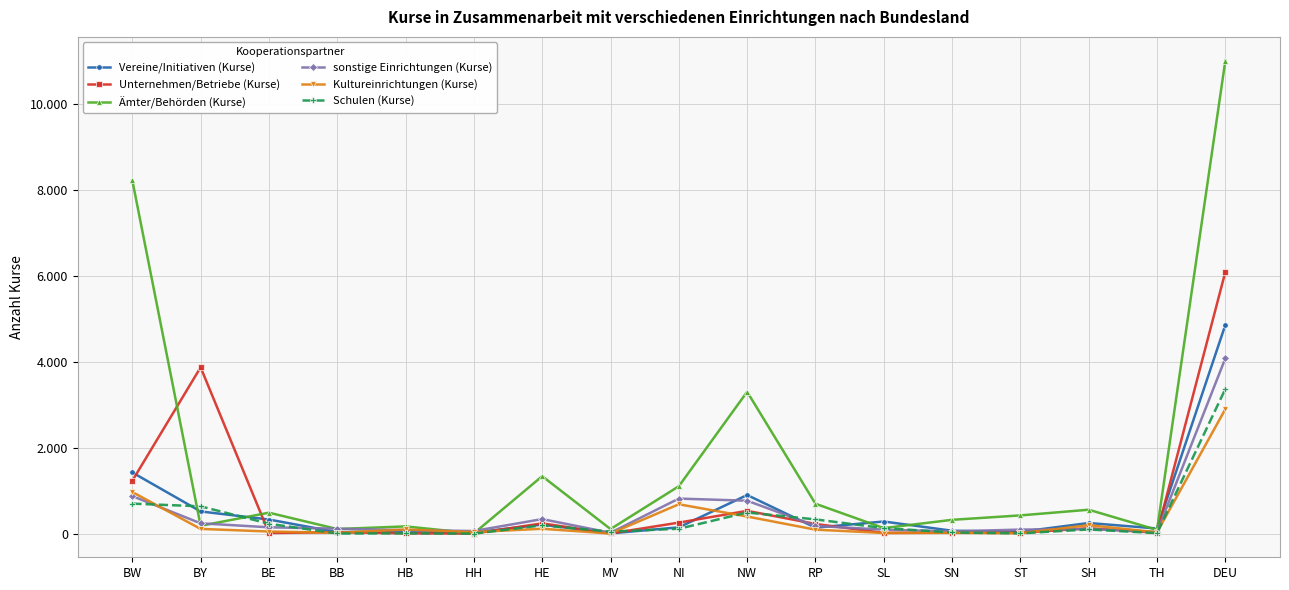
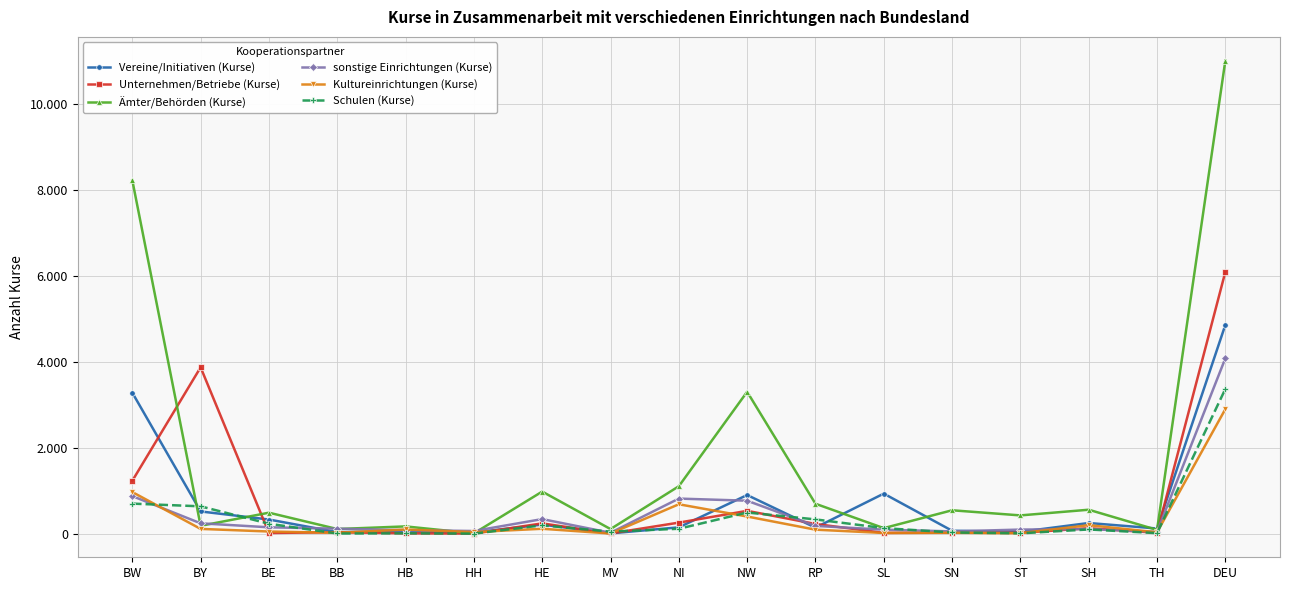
  {
    "Vereine/Initiativen (Kurse)": {
-     "BW": 1.4,
+     "BW": 3.3,
      "BY": 0.5,
      "BE": 0.3,
      "NW": 0.9,
-     "SL": 0.3,
+     "SL": 0.9,
      "DEU": 4.9
    },
    "Unternehmen/Betriebe (Kurse)": {
      "BW": 1.2,
      "BY": 3.9,
      "NI": 0.3,
      "DEU": 6.1
    },
    "Ämter/Behörden (Kurse)": {
      "BW": 8.2,
      "BE": 0.5,
      "HB": 0.2,
-     "HE": 1.3,
+     "HE": 1.0,
      "NI": 1.1,
      "NW": 3.3,
      "RP": 0.7,
-     "SN": 0.3,
+     "SN": 0.5,
      "ST": 0.4,
      "SH": 0.6,
      "DEU": 11.0
    },
    "sonstige Einrichtungen (Kurse)": {
      "BW": 0.9,
      "BE": 0.2,
      "HE": 0.3,
      "NI": 0.8,
      "NW": 0.8,
      "DEU": 4.1
    },
    "Kultureinrichtungen (Kurse)": {
      "BW": 1.0,
      "BY": 0.1,
      "HE": 0.1,
      "NI": 0.7,
      "NW": 0.4,
      "DEU": 2.9
    },
    "Schulen (Kurse)": {
      "BW": 0.7,
      "BY": 0.6,
      "BE": 0.2,
      "RP": 0.3,
      "DEU": 3.4
    }
  }
